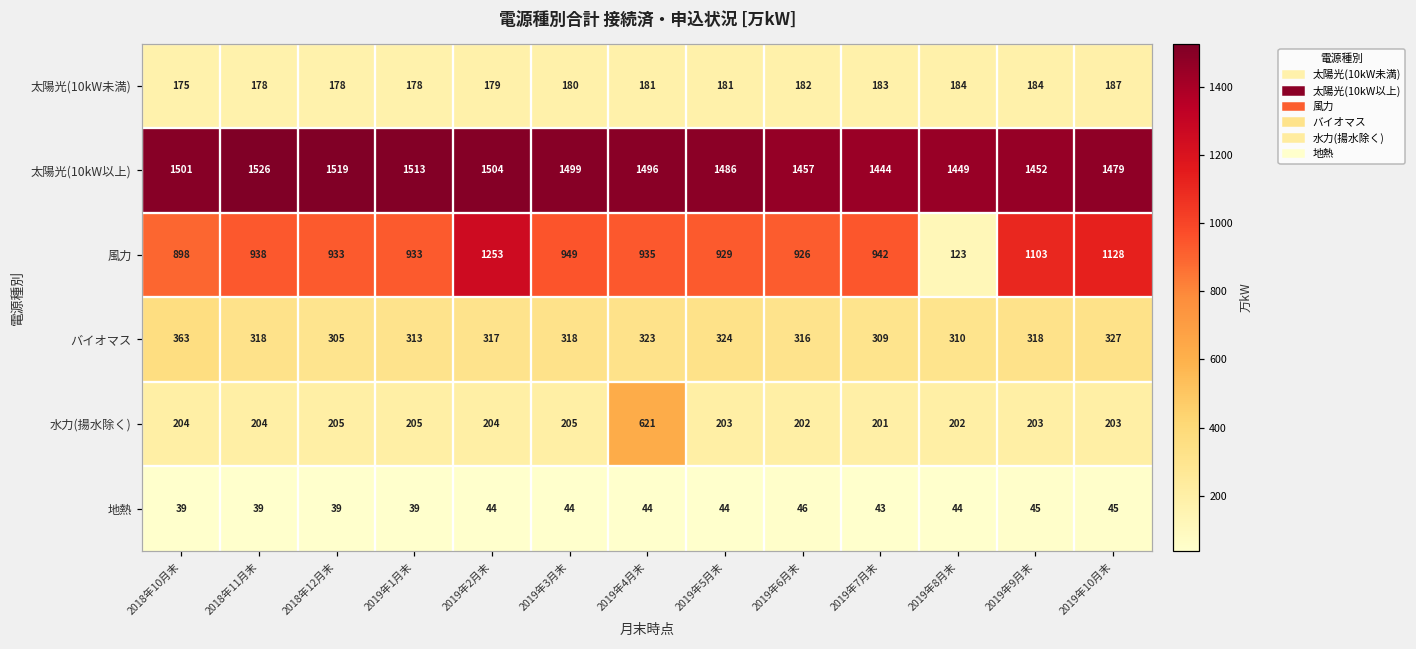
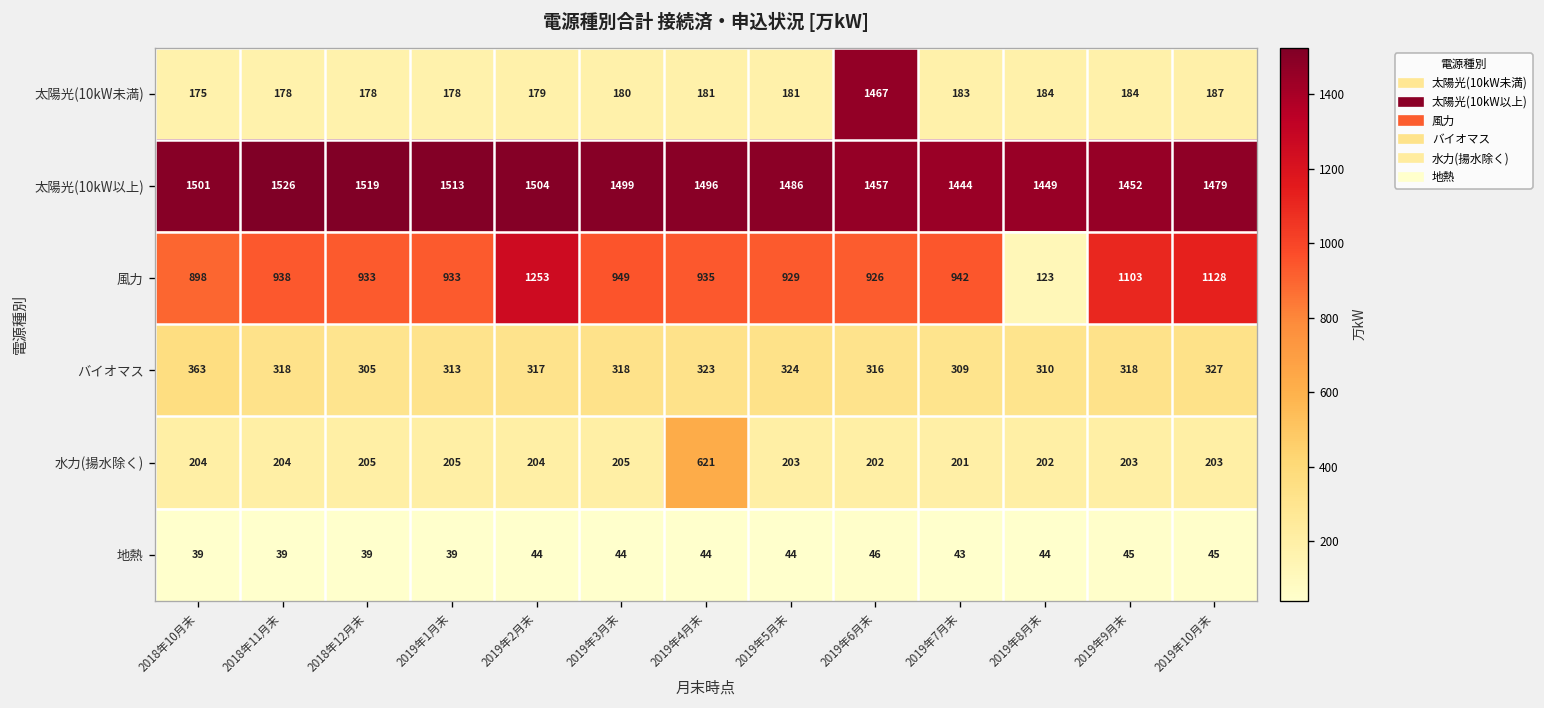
  {
    "太陽光(10kW未満)": {
      "2018年10月末": 175,
      "2018年11月末": 178,
      "2018年12月末": 178,
      "2019年1月末": 178,
      "2019年2月末": 179,
      "2019年3月末": 180,
      "2019年4月末": 181,
      "2019年5月末": 181,
-     "2019年6月末": 182,
+     "2019年6月末": 1467,
      "2019年7月末": 183,
      "2019年8月末": 184,
      "2019年9月末": 184,
      "2019年10月末": 187
    },
    "太陽光(10kW以上)": {
      "2018年10月末": 1501,
      "2018年11月末": 1526,
      "2018年12月末": 1519,
      "2019年1月末": 1513,
      "2019年2月末": 1504,
      "2019年3月末": 1499,
      "2019年4月末": 1496,
      "2019年5月末": 1486,
      "2019年6月末": 1457,
      "2019年7月末": 1444,
      "2019年8月末": 1449,
      "2019年9月末": 1452,
      "2019年10月末": 1479
    },
    "風力": {
      "2018年10月末": 898,
      "2018年11月末": 938,
      "2018年12月末": 933,
      "2019年1月末": 933,
      "2019年2月末": 1253,
      "2019年3月末": 949,
      "2019年4月末": 935,
      "2019年5月末": 929,
      "2019年6月末": 926,
      "2019年7月末": 942,
      "2019年8月末": 123,
      "2019年9月末": 1103,
      "2019年10月末": 1128
    },
    "バイオマス": {
      "2018年10月末": 363,
      "2018年11月末": 318,
      "2018年12月末": 305,
      "2019年1月末": 313,
      "2019年2月末": 317,
      "2019年3月末": 318,
      "2019年4月末": 323,
      "2019年5月末": 324,
      "2019年6月末": 316,
      "2019年7月末": 309,
      "2019年8月末": 310,
      "2019年9月末": 318,
      "2019年10月末": 327
    },
    "水力(揚水除く)": {
      "2018年10月末": 204,
      "2018年11月末": 204,
      "2018年12月末": 205,
      "2019年1月末": 205,
      "2019年2月末": 204,
      "2019年3月末": 205,
      "2019年4月末": 621,
      "2019年5月末": 203,
      "2019年6月末": 202,
      "2019年7月末": 201,
      "2019年8月末": 202,
      "2019年9月末": 203,
      "2019年10月末": 203
    },
    "地熱": {
      "2018年10月末": 39,
      "2018年11月末": 39,
      "2018年12月末": 39,
      "2019年1月末": 39,
      "2019年2月末": 44,
      "2019年3月末": 44,
      "2019年4月末": 44,
      "2019年5月末": 44,
      "2019年6月末": 46,
      "2019年7月末": 43,
      "2019年8月末": 44,
      "2019年9月末": 45,
      "2019年10月末": 45
    }
  }
